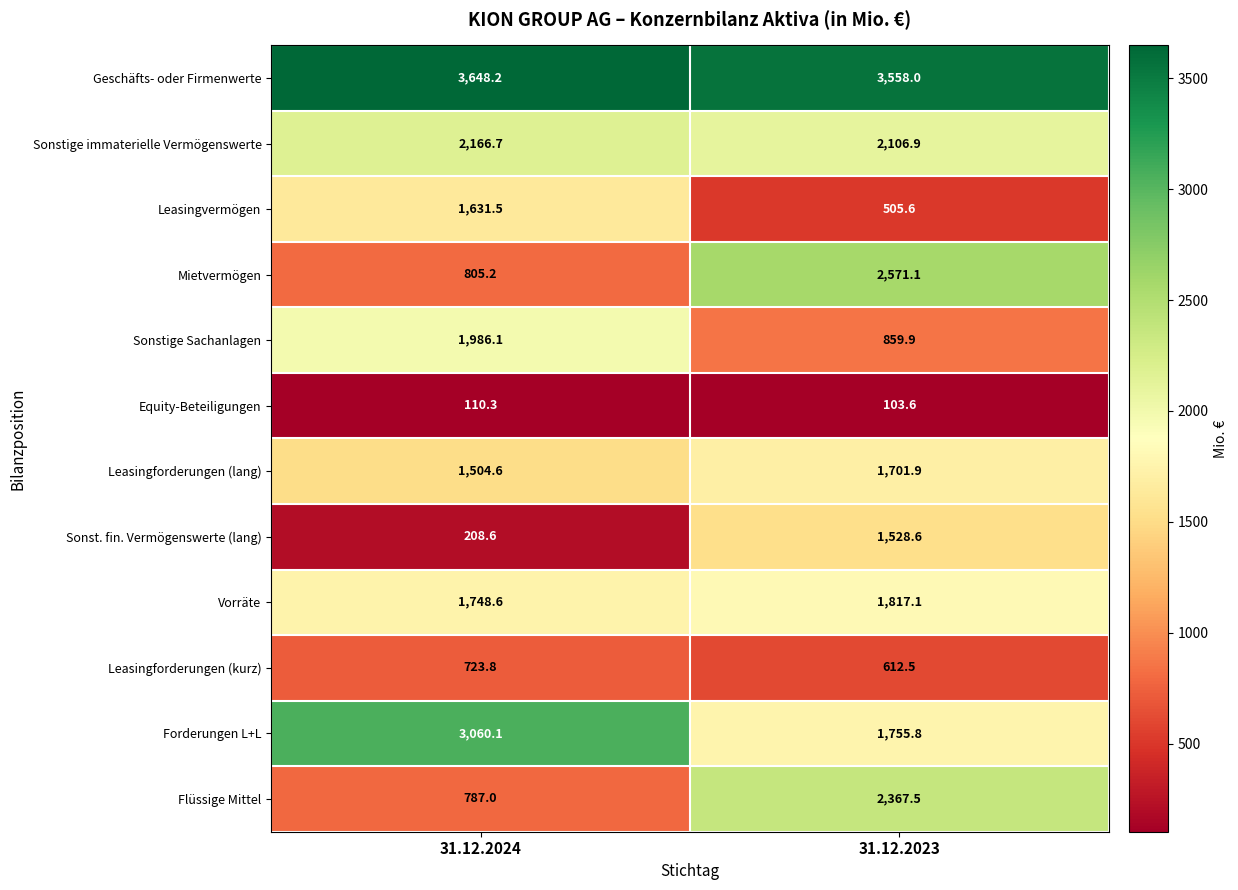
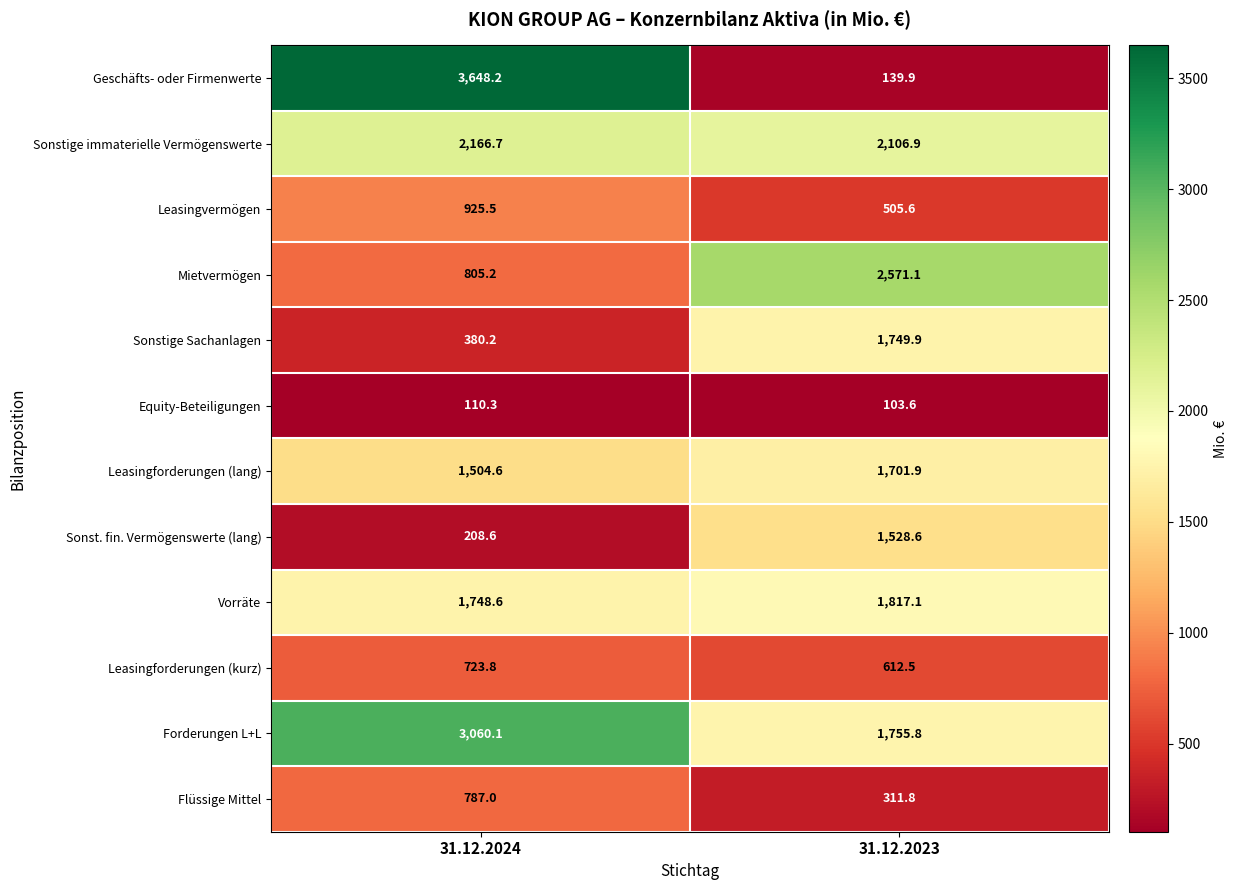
  {
    "Geschäfts- oder Firmenwerte": {
      "31.12.2024": "3,648.2",
-     "31.12.2023": "3,558.0"
+     "31.12.2023": "139.9"
    },
    "Sonstige immaterielle Vermögenswerte": {
      "31.12.2024": "2,166.7",
      "31.12.2023": "2,106.9"
    },
    "Leasingvermögen": {
-     "31.12.2024": "1,631.5",
+     "31.12.2024": "925.5",
      "31.12.2023": "505.6"
    },
    "Mietvermögen": {
      "31.12.2024": "805.2",
      "31.12.2023": "2,571.1"
    },
    "Sonstige Sachanlagen": {
-     "31.12.2024": "1,986.1",
-     "31.12.2023": "859.9"
+     "31.12.2024": "380.2",
+     "31.12.2023": "1,749.9"
    },
    "Equity-Beteiligungen": {
      "31.12.2024": "110.3",
      "31.12.2023": "103.6"
    },
    "Leasingforderungen (lang)": {
      "31.12.2024": "1,504.6",
      "31.12.2023": "1,701.9"
    },
    "Sonst. fin. Vermögenswerte (lang)": {
      "31.12.2024": "208.6",
      "31.12.2023": "1,528.6"
    },
    "Vorräte": {
      "31.12.2024": "1,748.6",
      "31.12.2023": "1,817.1"
    },
    "Leasingforderungen (kurz)": {
      "31.12.2024": "723.8",
      "31.12.2023": "612.5"
    },
    "Forderungen L+L": {
      "31.12.2024": "3,060.1",
      "31.12.2023": "1,755.8"
    },
    "Flüssige Mittel": {
      "31.12.2024": "787.0",
-     "31.12.2023": "2,367.5"
+     "31.12.2023": "311.8"
    }
  }
